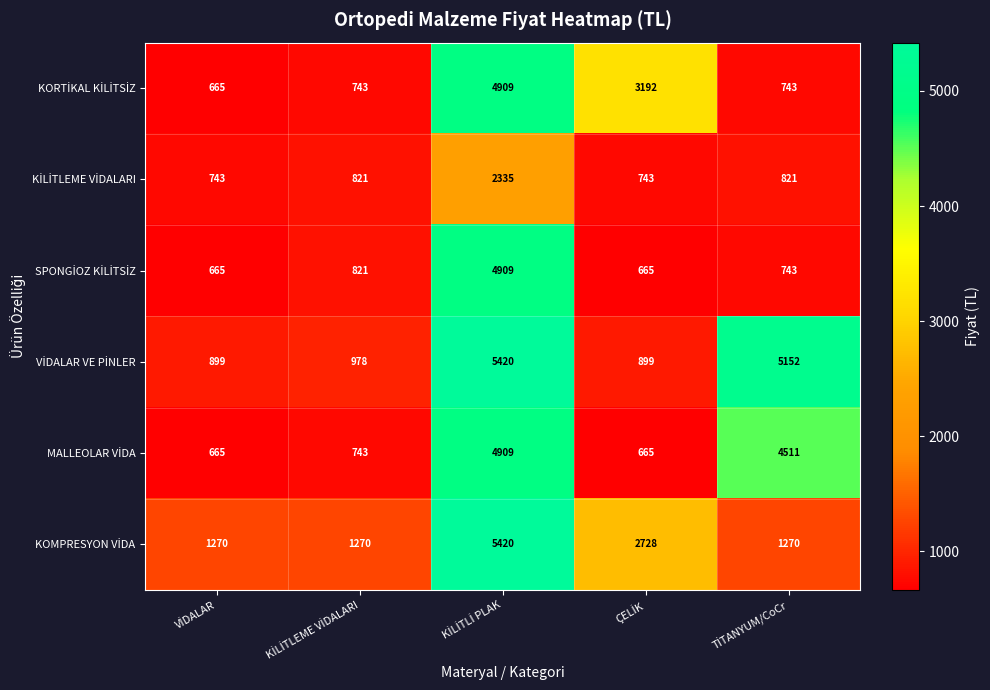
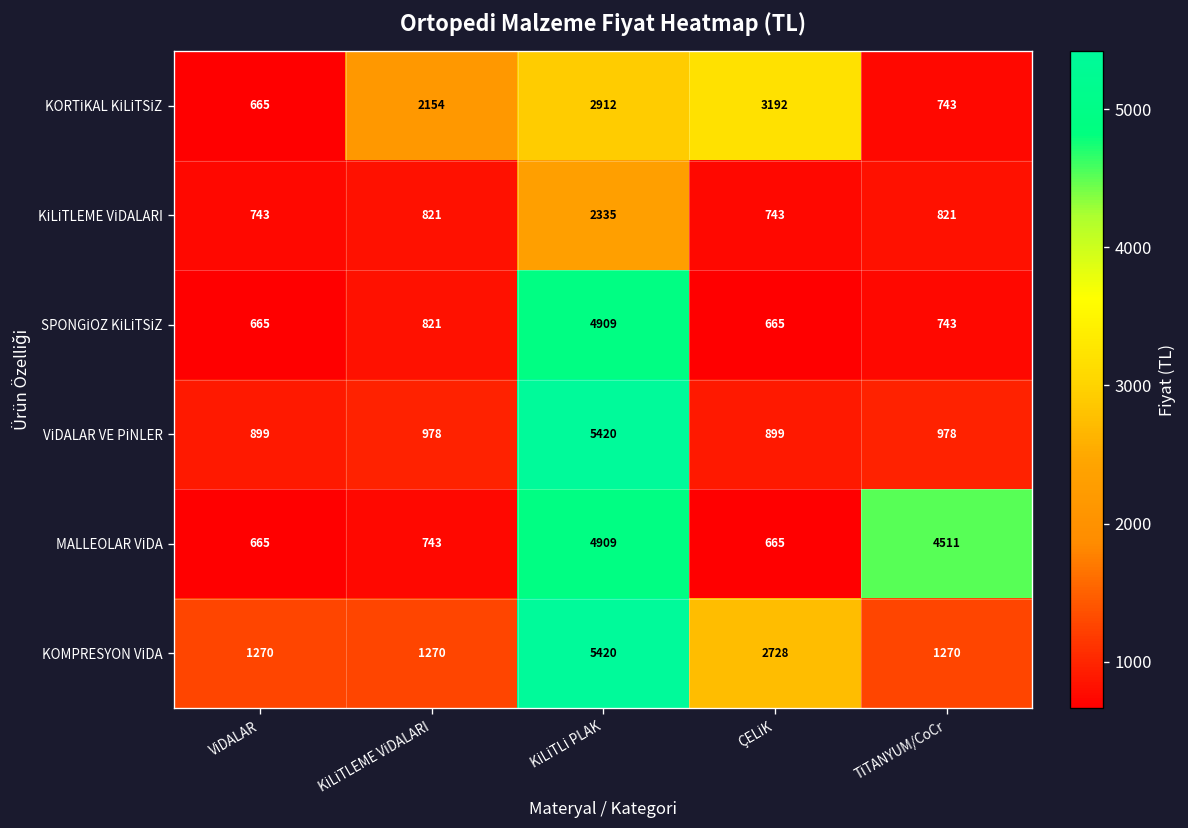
  {
    "KORTİKAL KİLİTSİZ": {
      "VİDALAR": 665,
-     "KİLİTLEME VİDALARI": 743,
-     "KİLİTLİ PLAK": 4909,
+     "KİLİTLEME VİDALARI": 2154,
+     "KİLİTLİ PLAK": 2912,
      "ÇELİK": 3192,
      "TİTANYUM/CoCr": 743
    },
    "KİLİTLEME VİDALARI": {
      "VİDALAR": 743,
      "KİLİTLEME VİDALARI": 821,
      "KİLİTLİ PLAK": 2335,
      "ÇELİK": 743,
      "TİTANYUM/CoCr": 821
    },
    "SPONGİOZ KİLİTSİZ": {
      "VİDALAR": 665,
      "KİLİTLEME VİDALARI": 821,
      "KİLİTLİ PLAK": 4909,
      "ÇELİK": 665,
      "TİTANYUM/CoCr": 743
    },
    "VİDALAR VE PİNLER": {
      "VİDALAR": 899,
      "KİLİTLEME VİDALARI": 978,
      "KİLİTLİ PLAK": 5420,
      "ÇELİK": 899,
-     "TİTANYUM/CoCr": 5152
+     "TİTANYUM/CoCr": 978
    },
    "MALLEOLAR VİDA": {
      "VİDALAR": 665,
      "KİLİTLEME VİDALARI": 743,
      "KİLİTLİ PLAK": 4909,
      "ÇELİK": 665,
      "TİTANYUM/CoCr": 4511
    },
    "KOMPRESYON VİDA": {
      "VİDALAR": 1270,
      "KİLİTLEME VİDALARI": 1270,
      "KİLİTLİ PLAK": 5420,
      "ÇELİK": 2728,
      "TİTANYUM/CoCr": 1270
    }
  }
